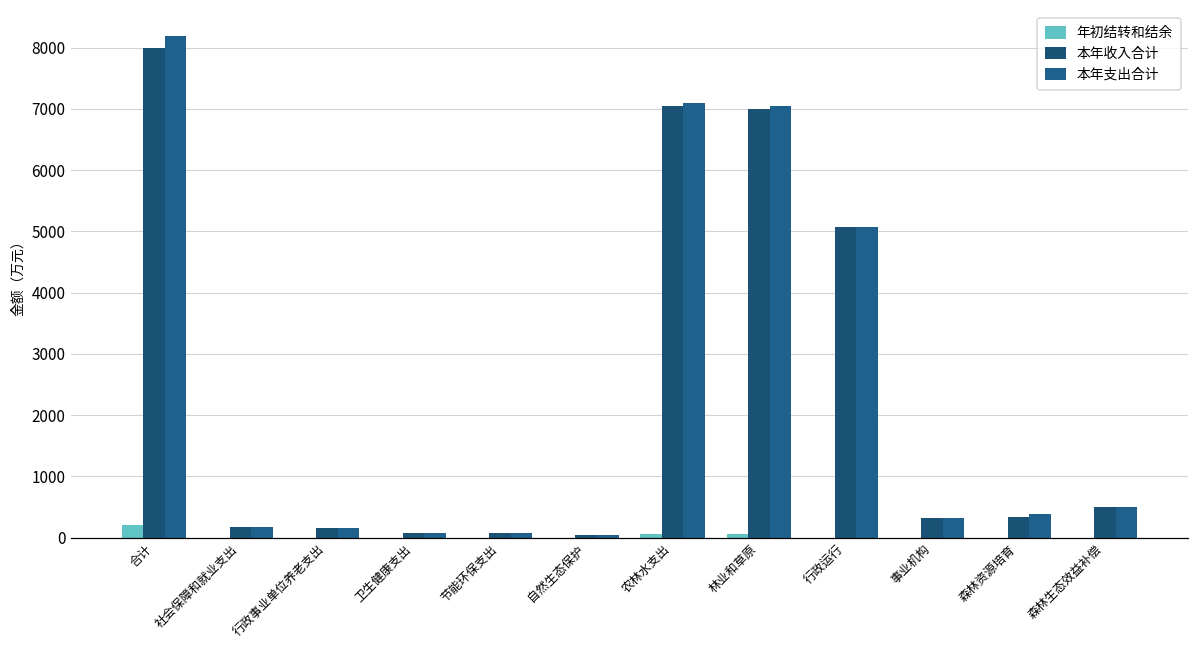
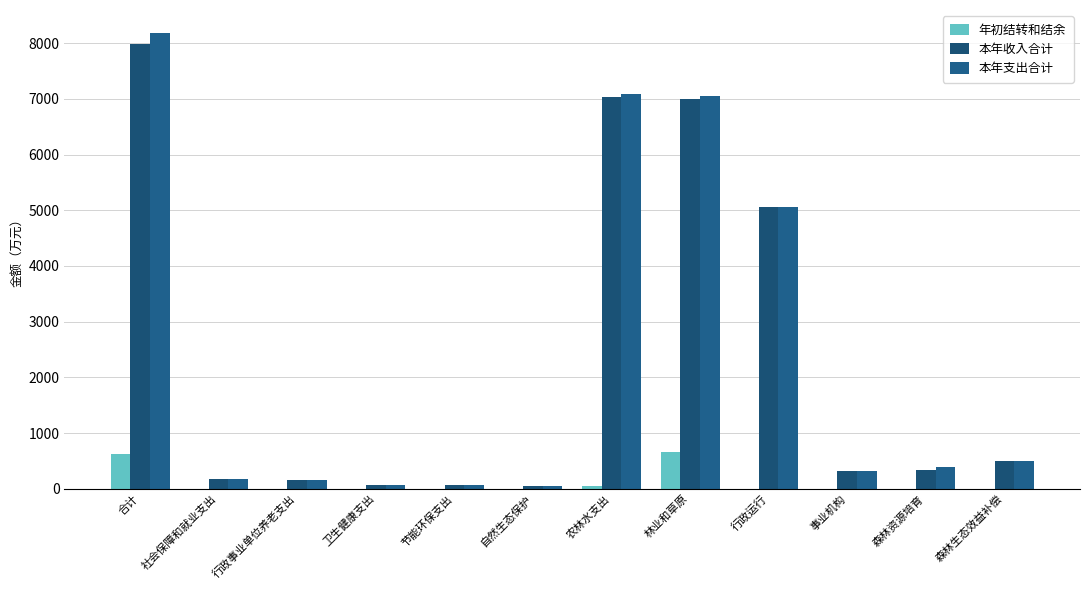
  {
    "年初结转和结余": {
-     "合计": 200,
+     "合计": 600,
      "社会保障和就业支出": 0,
      "行政事业单位养老支出": 0,
      "卫生健康支出": 0,
      "节能环保支出": 0,
      "自然生态保护": 0,
      "农林水支出": 100,
-     "林业和草原": 100,
+     "林业和草原": 700,
      "行政运行": 0,
      "事业机构": 0,
      "森林资源培育": 0,
      "森林生态效益补偿": 0
    }
  }
